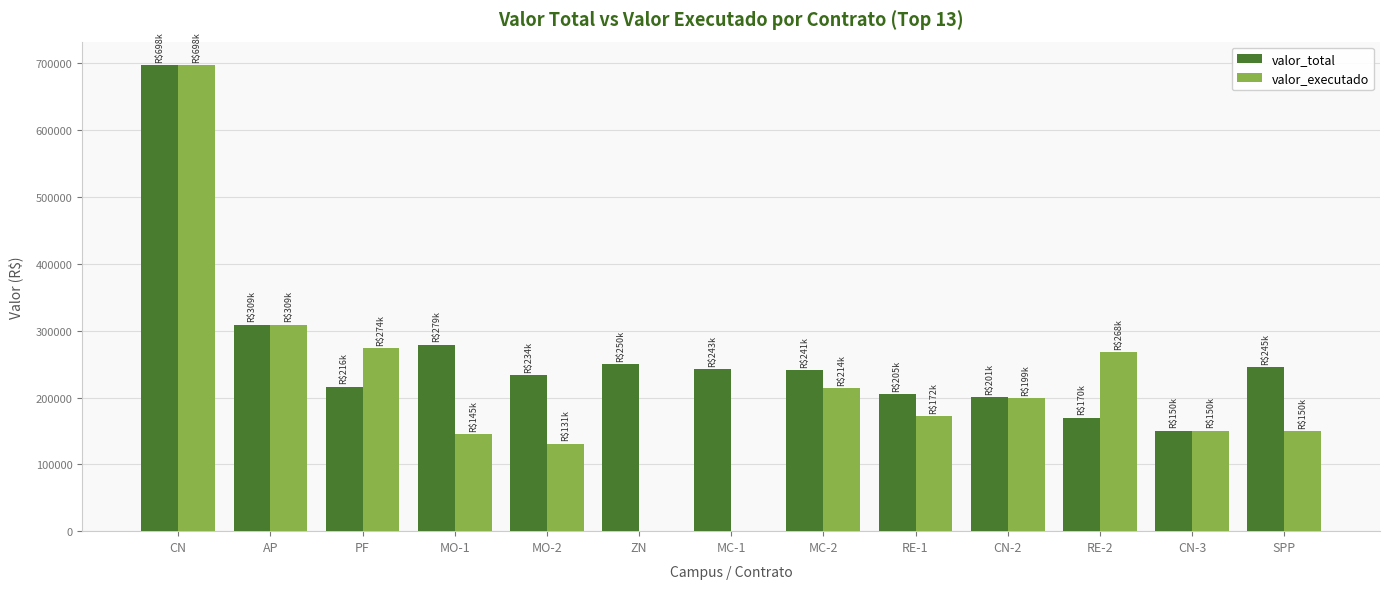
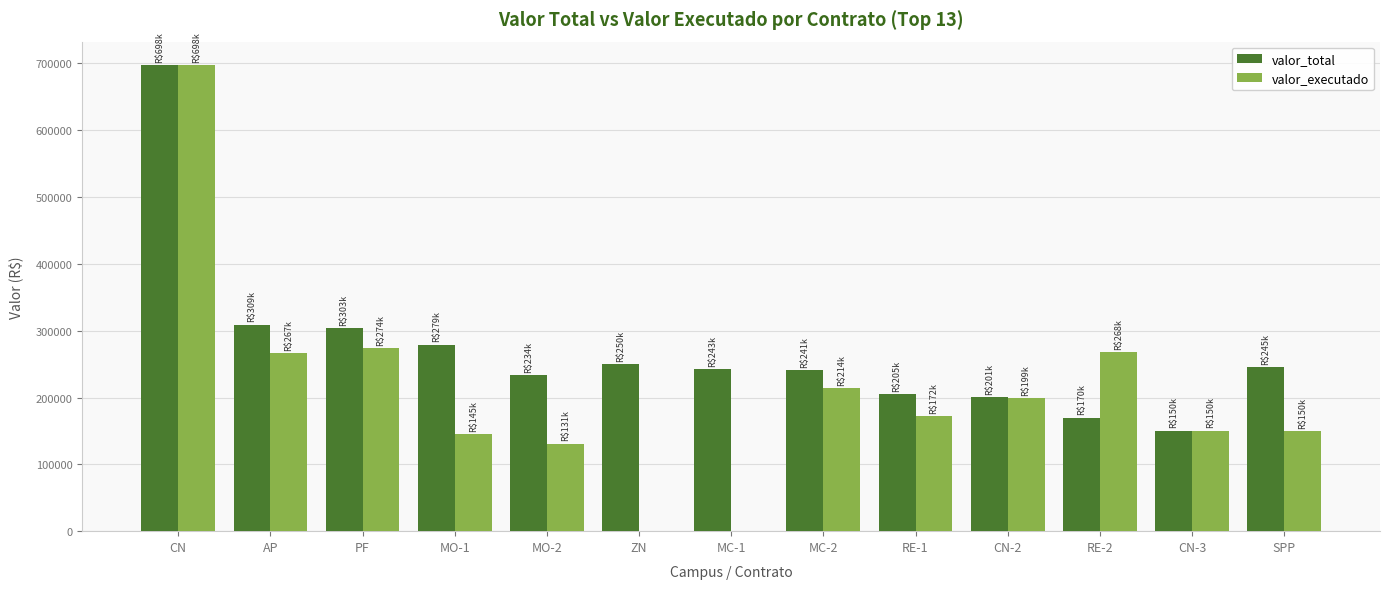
  {
    "valor_total": {
      "CN": "$698k",
      "AP": "$309k",
-     "PF": "$216k",
+     "PF": "$303k",
      "MO-1": "$279k",
      "MO-2": "$234k",
      "ZN": "$250k",
      "MC-1": "$243k",
      "MC-2": "$241k",
      "RE-1": "$205k",
      "CN-2": "$201k",
      "RE-2": "$170k",
      "CN-3": "$150k",
      "SPP": "$245k"
    },
    "valor_executado": {
      "CN": "$698k",
-     "AP": "$309k",
+     "AP": "$267k",
      "PF": "$274k",
      "MO-1": "$145k",
      "MO-2": "$131k",
      "MC-2": "$214k",
      "RE-1": "$172k",
      "CN-2": "$199k",
      "RE-2": "$268k",
      "CN-3": "$150k",
      "SPP": "$150k"
    }
  }
